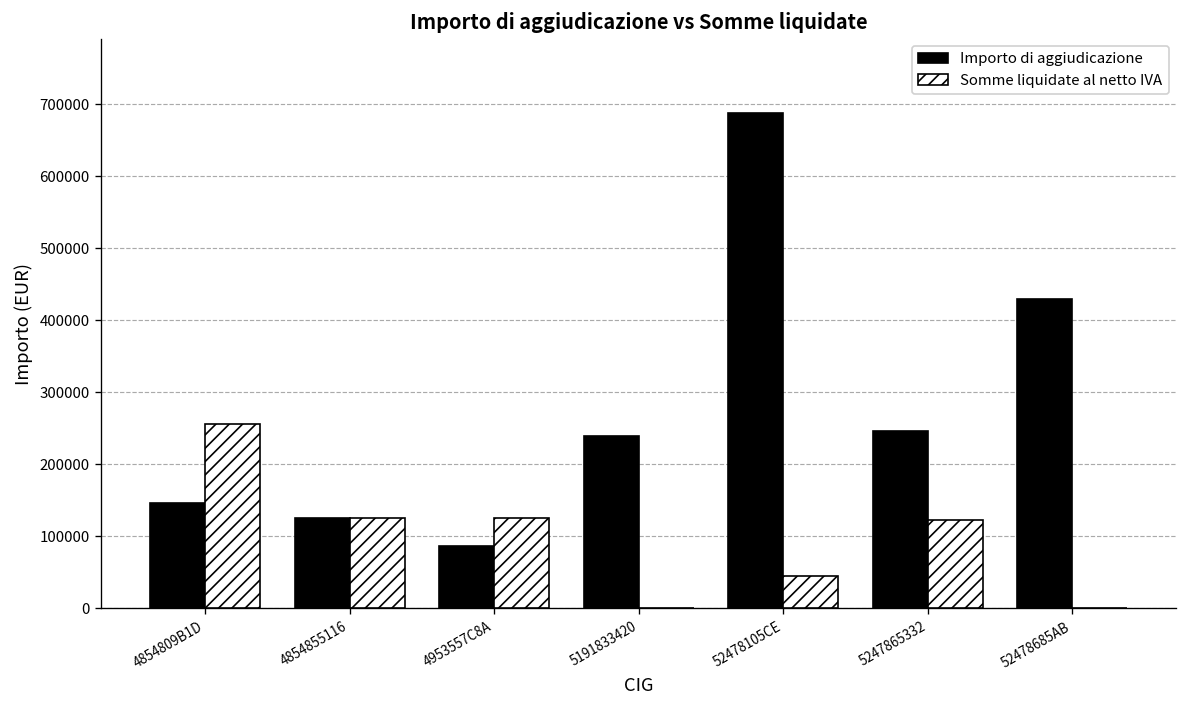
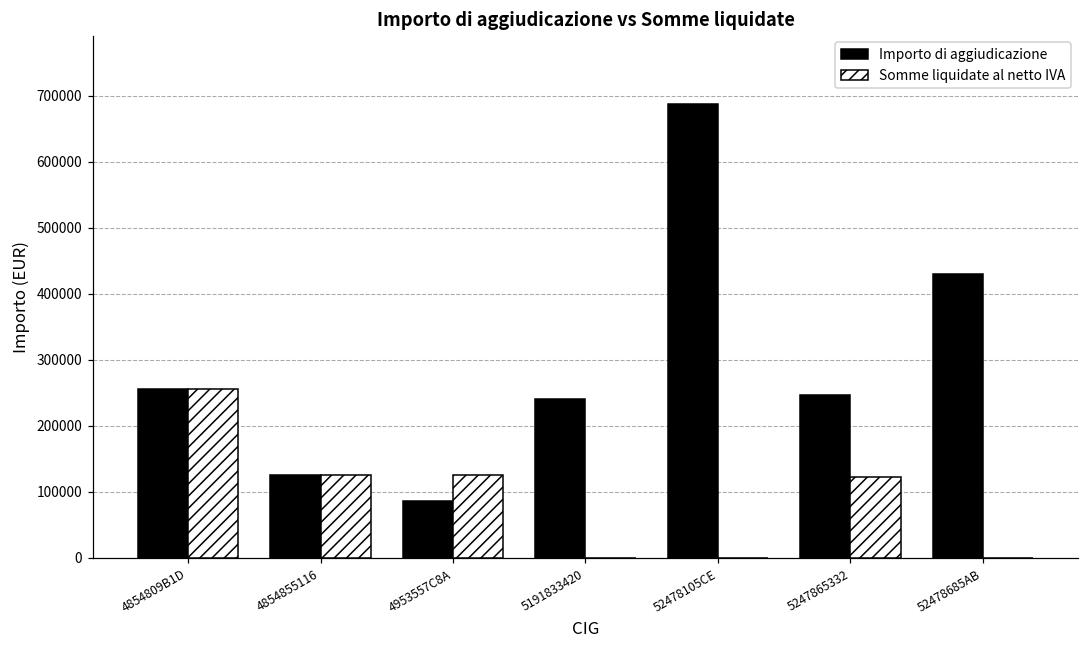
  {
    "Importo di aggiudicazione": {
-     "4854809B1D": 150000,
+     "4854809B1D": 260000,
      "4854855116": 130000,
      "4953557C8A": 90000,
      "5191833420": 240000,
      "52478105CE": 690000,
      "5247865332": 250000,
      "52478685AB": 430000
    },
    "Somme liquidate al netto IVA": {
      "4854809B1D": 260000,
      "4854855116": 130000,
      "4953557C8A": 130000,
      "5191833420": 0,
-     "52478105CE": 50000,
+     "52478105CE": 0,
      "5247865332": 120000,
      "52478685AB": 0
    }
  }
